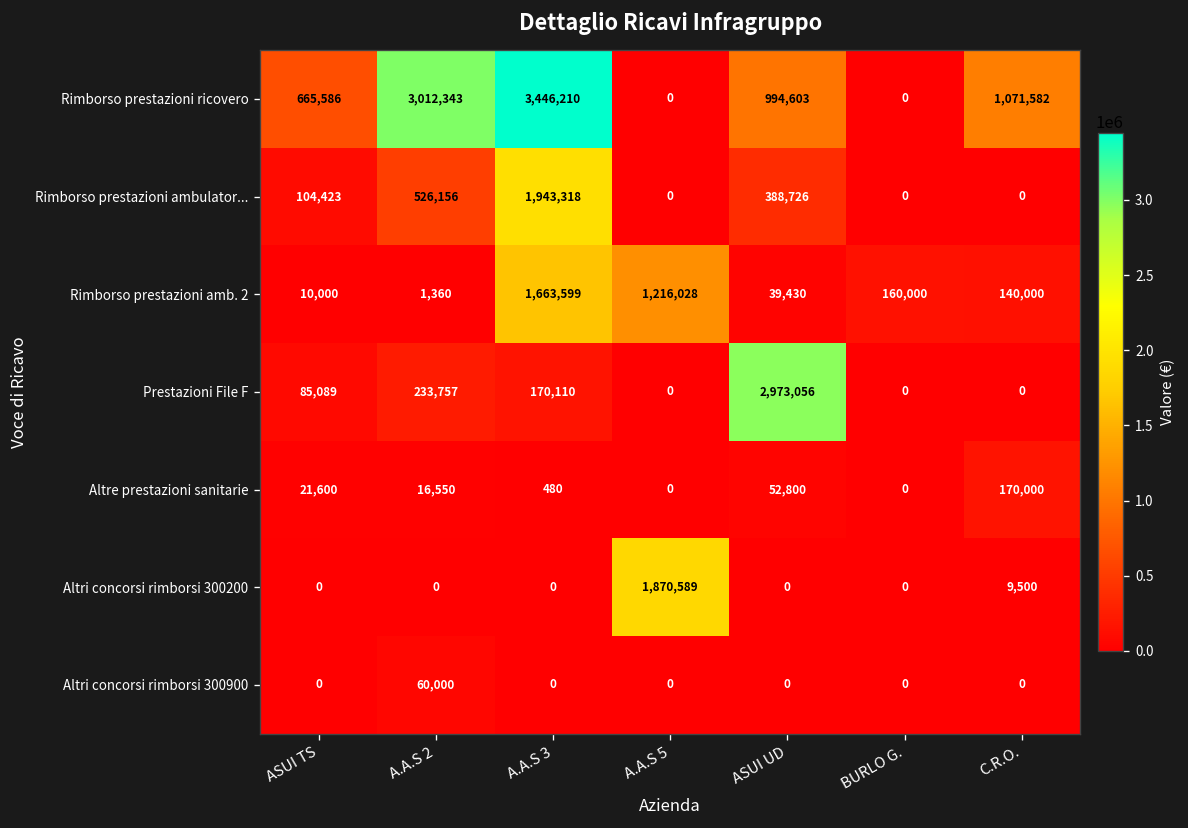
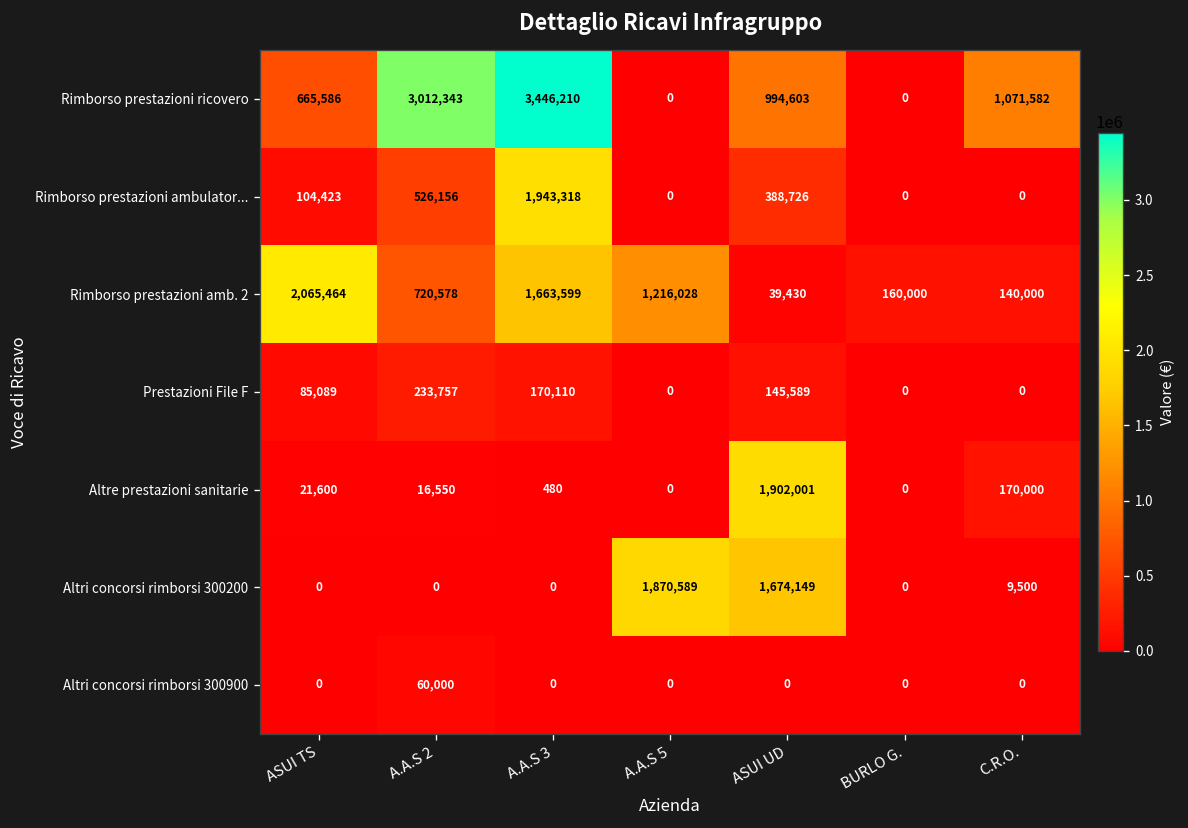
  {
    "Rimborso prestazioni ricovero": {
      "ASUI TS": "665,586",
      "A.A.S 2": "3,012,343",
      "A.A.S 3": "3,446,210",
      "A.A.S 5": "0",
      "ASUI UD": "994,603",
      "BURLO G.": "0",
      "C.R.O.": "1,071,582"
    },
    "Rimborso prestazioni ambulator...": {
      "ASUI TS": "104,423",
      "A.A.S 2": "526,156",
      "A.A.S 3": "1,943,318",
      "A.A.S 5": "0",
      "ASUI UD": "388,726",
      "BURLO G.": "0",
      "C.R.O.": "0"
    },
    "Rimborso prestazioni amb. 2": {
-     "ASUI TS": "10,000",
-     "A.A.S 2": "1,360",
+     "ASUI TS": "2,065,464",
+     "A.A.S 2": "720,578",
      "A.A.S 3": "1,663,599",
      "A.A.S 5": "1,216,028",
      "ASUI UD": "39,430",
      "BURLO G.": "160,000",
      "C.R.O.": "140,000"
    },
    "Prestazioni File F": {
      "ASUI TS": "85,089",
      "A.A.S 2": "233,757",
      "A.A.S 3": "170,110",
      "A.A.S 5": "0",
-     "ASUI UD": "2,973,056",
+     "ASUI UD": "145,589",
      "BURLO G.": "0",
      "C.R.O.": "0"
    },
    "Altre prestazioni sanitarie": {
      "ASUI TS": "21,600",
      "A.A.S 2": "16,550",
      "A.A.S 3": "480",
      "A.A.S 5": "0",
-     "ASUI UD": "52,800",
+     "ASUI UD": "1,902,001",
      "BURLO G.": "0",
      "C.R.O.": "170,000"
    },
    "Altri concorsi rimborsi 300200": {
      "ASUI TS": "0",
      "A.A.S 2": "0",
      "A.A.S 3": "0",
      "A.A.S 5": "1,870,589",
-     "ASUI UD": "0",
+     "ASUI UD": "1,674,149",
      "BURLO G.": "0",
      "C.R.O.": "9,500"
    },
    "Altri concorsi rimborsi 300900": {
      "ASUI TS": "0",
      "A.A.S 2": "60,000",
      "A.A.S 3": "0",
      "A.A.S 5": "0",
      "ASUI UD": "0",
      "BURLO G.": "0",
      "C.R.O.": "0"
    }
  }
